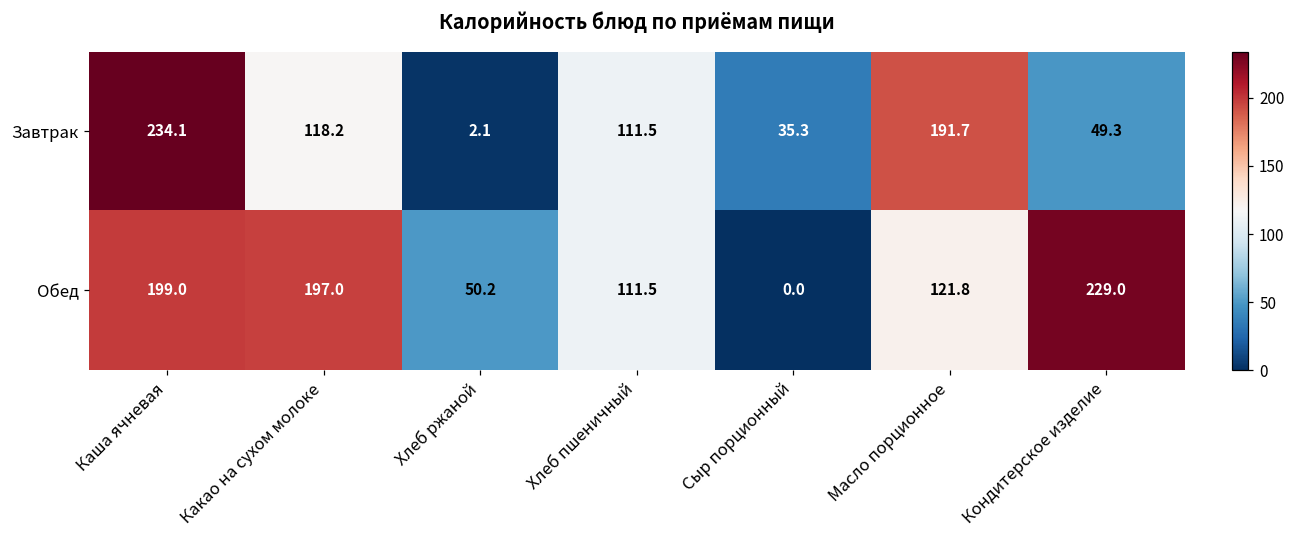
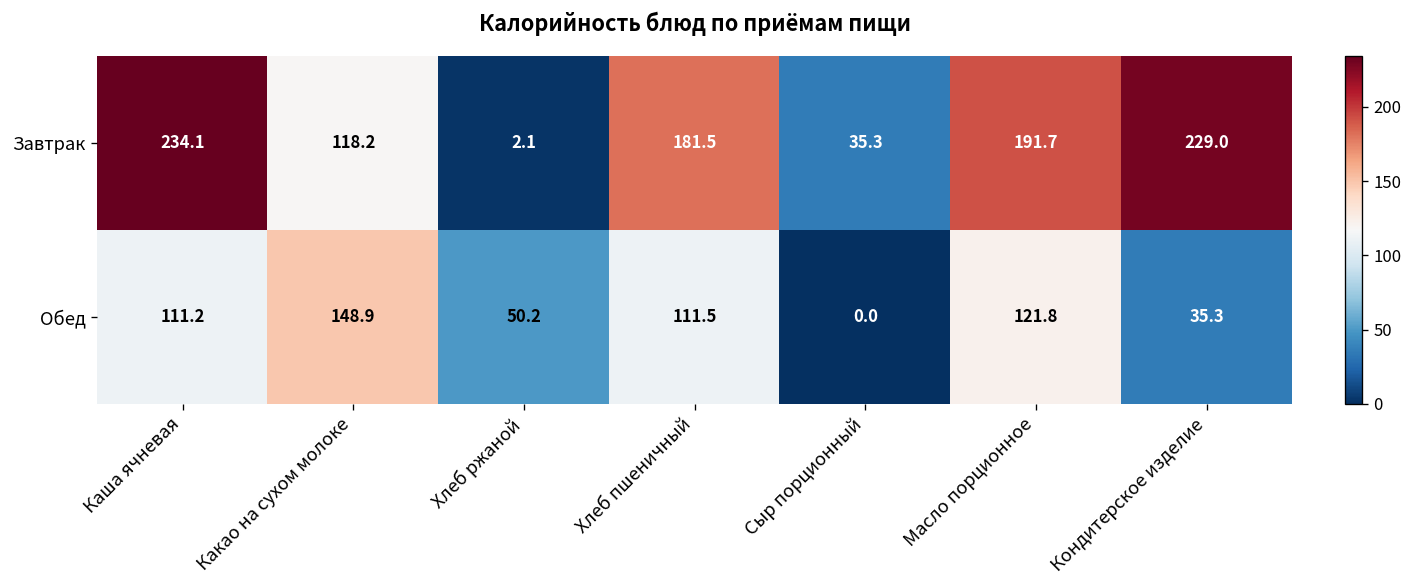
  {
    "Завтрак": {
      "Каша ячневая": 234.1,
      "Какао на сухом молоке": 118.2,
      "Хлеб ржаной": 2.1,
-     "Хлеб пшеничный": 111.5,
+     "Хлеб пшеничный": 181.5,
      "Сыр порционный": 35.3,
      "Масло порционное": 191.7,
-     "Кондитерское изделие": 49.3
+     "Кондитерское изделие": 229.0
    },
    "Обед": {
-     "Каша ячневая": 199.0,
-     "Какао на сухом молоке": 197.0,
+     "Каша ячневая": 111.2,
+     "Какао на сухом молоке": 148.9,
      "Хлеб ржаной": 50.2,
      "Хлеб пшеничный": 111.5,
      "Сыр порционный": 0.0,
      "Масло порционное": 121.8,
-     "Кондитерское изделие": 229.0
+     "Кондитерское изделие": 35.3
    }
  }
